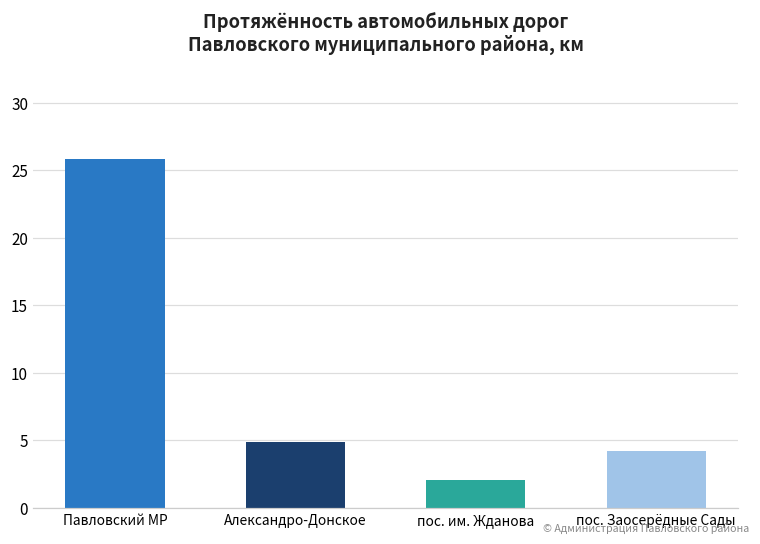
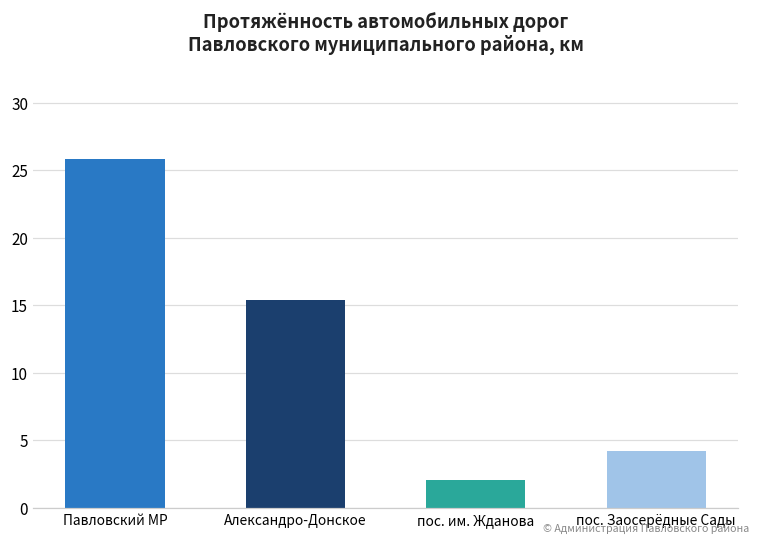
  {
    "Павловский МР": 25.8,
-   "Александро-Донское": 4.9,
+   "Александро-Донское": 15.4,
    "пос. им. Жданова": 2.1,
    "пос. Заосерёдные Сады": 4.2
  }
